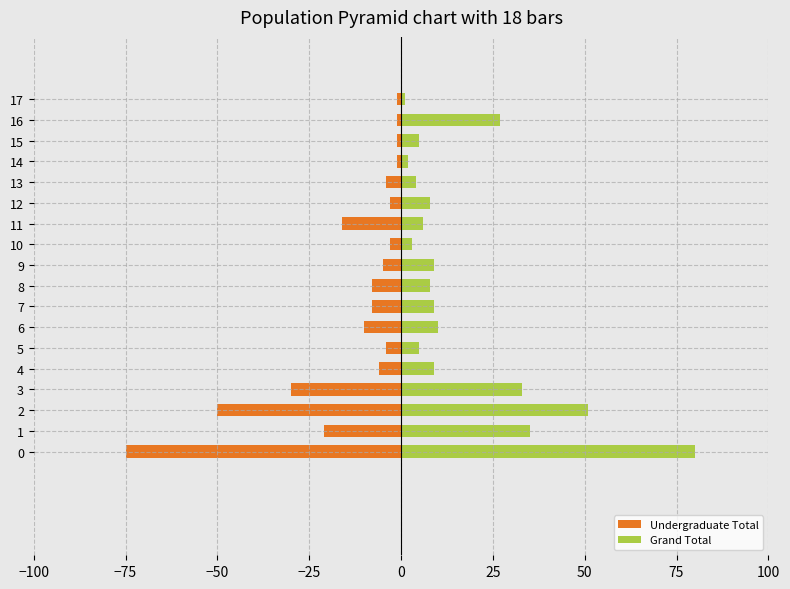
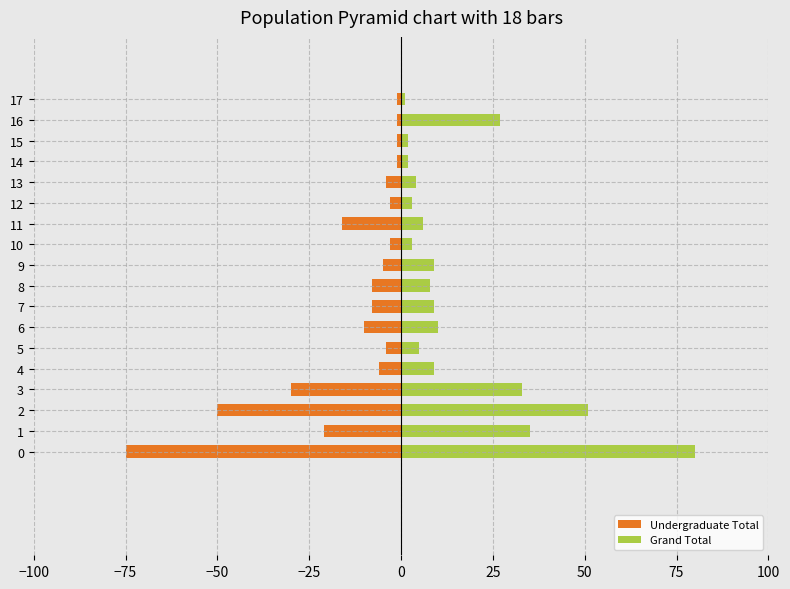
  {
    "Undergraduate Total": {
      "17": -1,
      "16": -1,
      "15": -1,
      "14": -1,
      "13": -4,
      "12": -3,
      "11": -16,
      "10": -3,
      "9": -5,
      "8": -8,
      "7": -8,
      "6": -10,
      "5": -4,
      "4": -6,
      "3": -30,
      "2": -50,
      "1": -21,
      "0": -75
    },
    "Grand Total": {
      "17": 1,
      "16": 27,
-     "15": 5,
+     "15": 2,
      "14": 2,
      "13": 4,
-     "12": 8,
+     "12": 3,
      "11": 6,
      "10": 3,
      "9": 9,
      "8": 8,
      "7": 9,
      "6": 10,
      "5": 5,
      "4": 9,
      "3": 33,
      "2": 51,
      "1": 35,
      "0": 80
    }
  }
